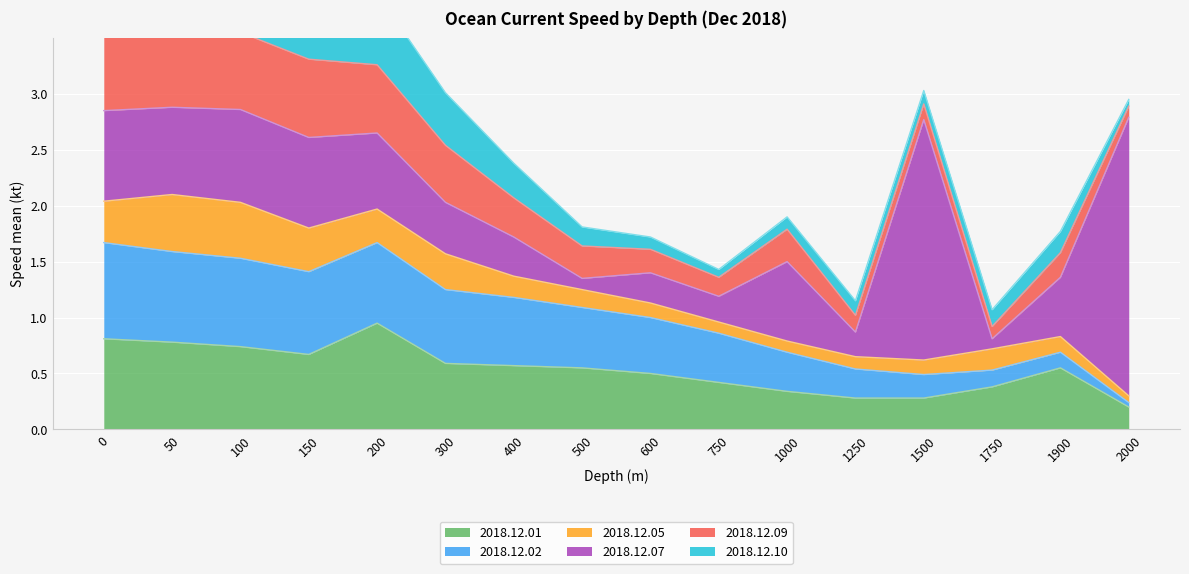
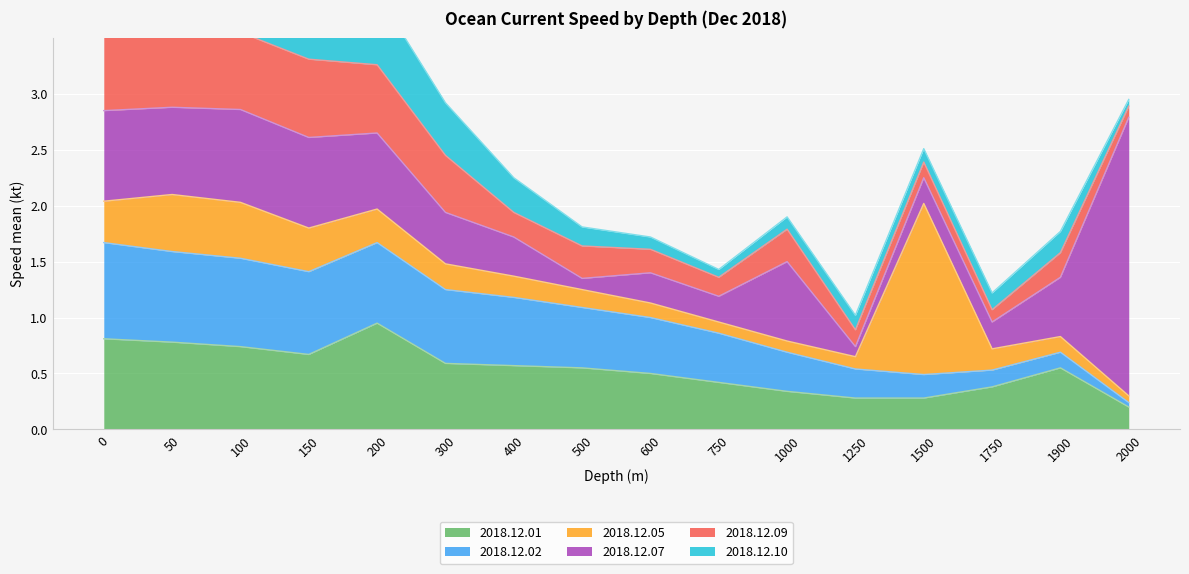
  {
    "2018.12.01": {
      "0": 0.81,
      "50": 0.78,
      "100": 0.74,
      "150": 0.67,
      "200": 0.95,
      "300": 0.59,
      "400": 0.57,
      "500": 0.55,
      "600": 0.50,
      "750": 0.42,
      "1000": 0.34,
      "1250": 0.28,
      "1500": 0.28,
      "1750": 0.38,
      "1900": 0.55,
      "2000": 0.20
    },
    "2018.12.05": {
      "0": 0.37,
      "50": 0.51,
      "100": 0.50,
      "150": 0.39,
      "200": 0.30,
-     "300": 0.32,
+     "300": 0.23,
      "400": 0.19,
      "500": 0.16,
      "600": 0.13,
      "750": 0.10,
      "1000": 0.10,
      "1250": 0.11,
-     "1500": 0.13,
+     "1500": 1.53,
      "1750": 0.19,
      "1900": 0.14,
      "2000": 0.06
    },
    "2018.12.07": {
      "0": 0.81,
      "50": 0.78,
      "100": 0.83,
      "150": 0.81,
      "200": 0.68,
      "300": 0.46,
      "400": 0.35,
      "500": 0.10,
      "600": 0.27,
      "750": 0.23,
      "1000": 0.71,
-     "1250": 0.22,
-     "1500": 2.15,
-     "1750": 0.09,
+     "1250": 0.09,
+     "1500": 0.23,
+     "1750": 0.24,
      "1900": 0.53,
      "2000": 2.49
    },
    "2018.12.09": {
      "150": 0.70,
      "200": 0.61,
      "300": 0.51,
-     "400": 0.35,
+     "400": 0.22,
      "500": 0.29,
      "600": 0.21,
      "750": 0.17,
      "1000": 0.29,
      "1250": 0.15,
      "1500": 0.14,
      "1750": 0.11,
      "1900": 0.22,
      "2000": 0.10
    }
  }
